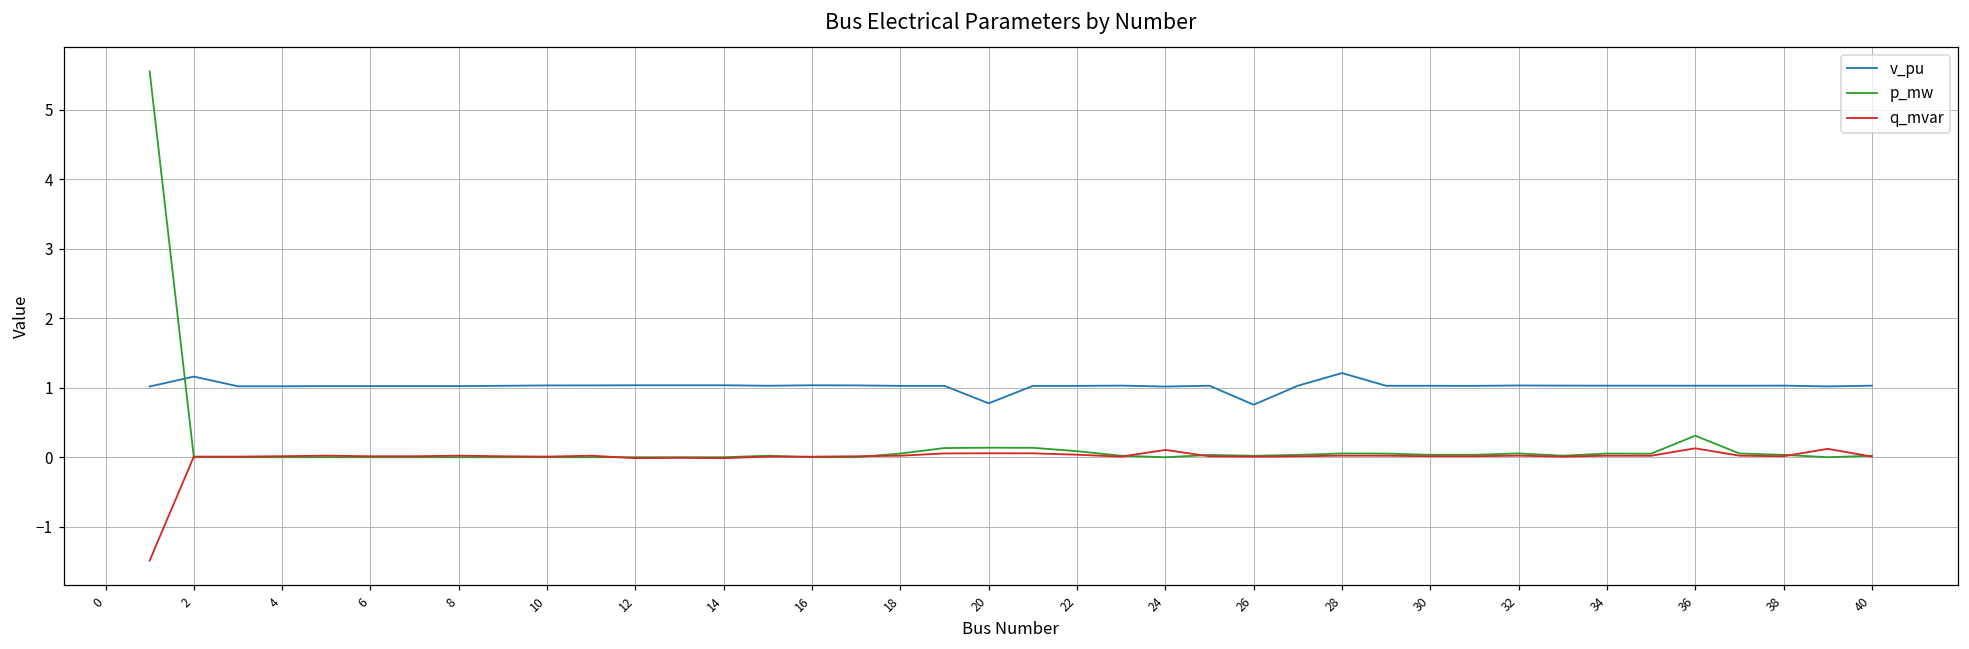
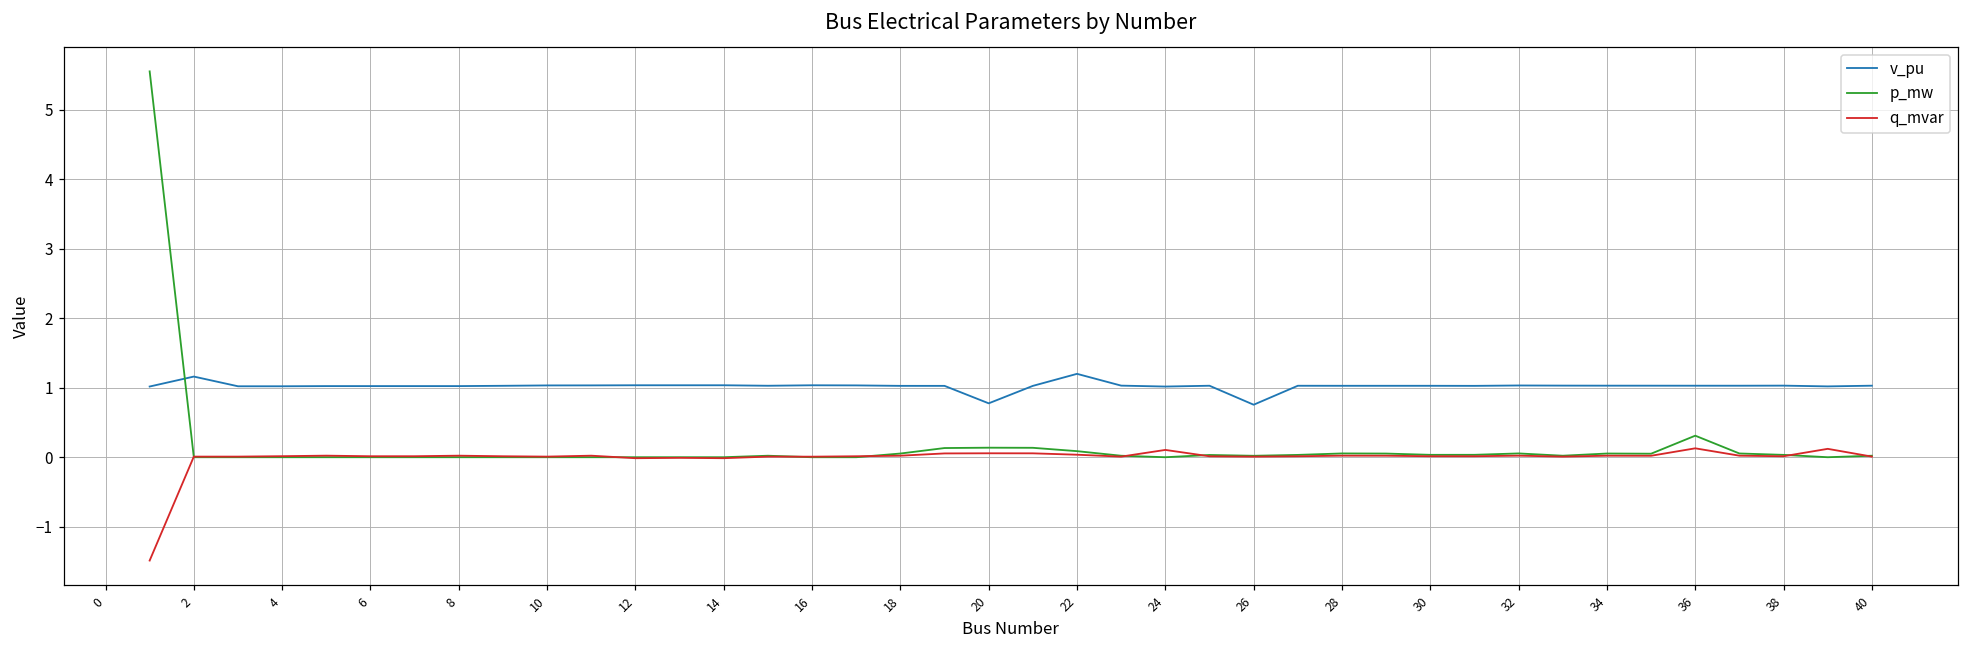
  {
    "v_pu": {
      "2": 1.2,
      "4": 1.0,
      "6": 1.0,
      "8": 1.0,
      "10": 1.0,
      "12": 1.0,
      "14": 1.0,
      "16": 1.0,
      "18": 1.0,
      "20": 0.8,
-     "22": 1.0,
+     "22": 1.2,
      "24": 1.0,
      "26": 0.8,
-     "28": 1.2,
+     "28": 1.0,
      "30": 1.0,
      "32": 1.0,
      "34": 1.0,
      "36": 1.0,
      "38": 1.0,
      "40": 1.0
    },
    "p_mw": {
      "20": 0.1,
      "22": 0.1,
      "24": 0.0,
      "36": 0.3
    },
    "q_mvar": {
      "20": 0.1,
      "22": 0.0,
      "24": 0.1,
      "36": 0.1
    }
  }
